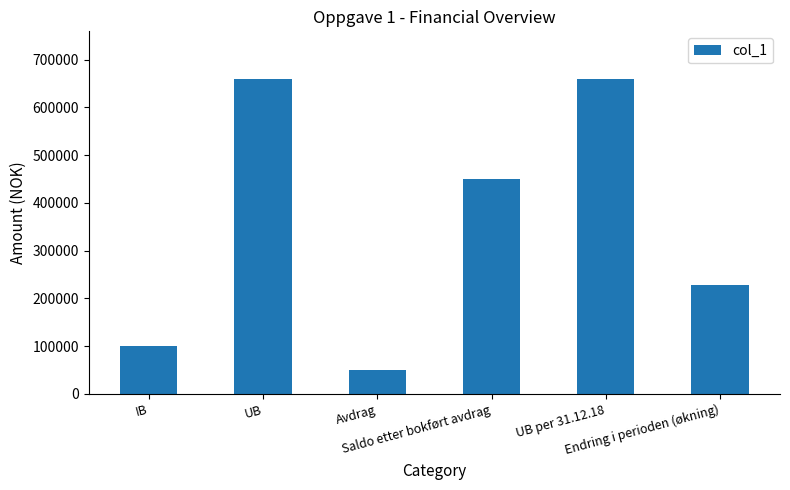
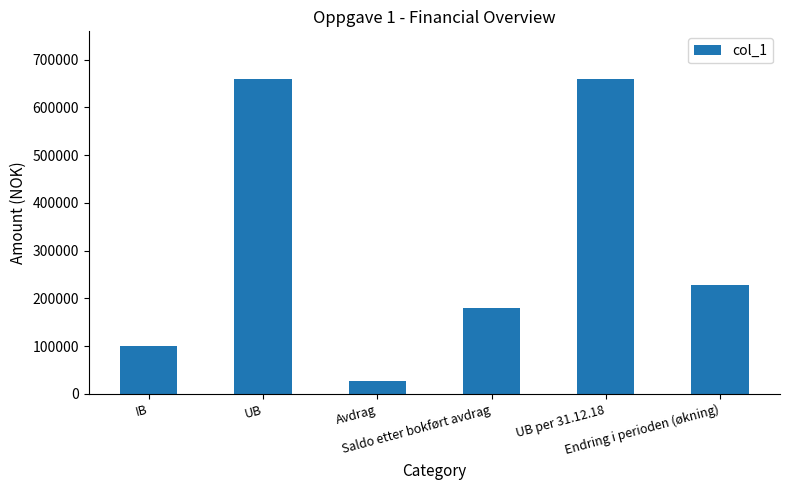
  {
    "IB": 100000,
    "UB": 660000,
-   "Avdrag": 50000,
-   "Saldo etter bokført avdrag": 450000,
+   "Avdrag": 30000,
+   "Saldo etter bokført avdrag": 180000,
    "UB per 31.12.18": 660000,
    "Endring i perioden (økning)": 230000
  }
